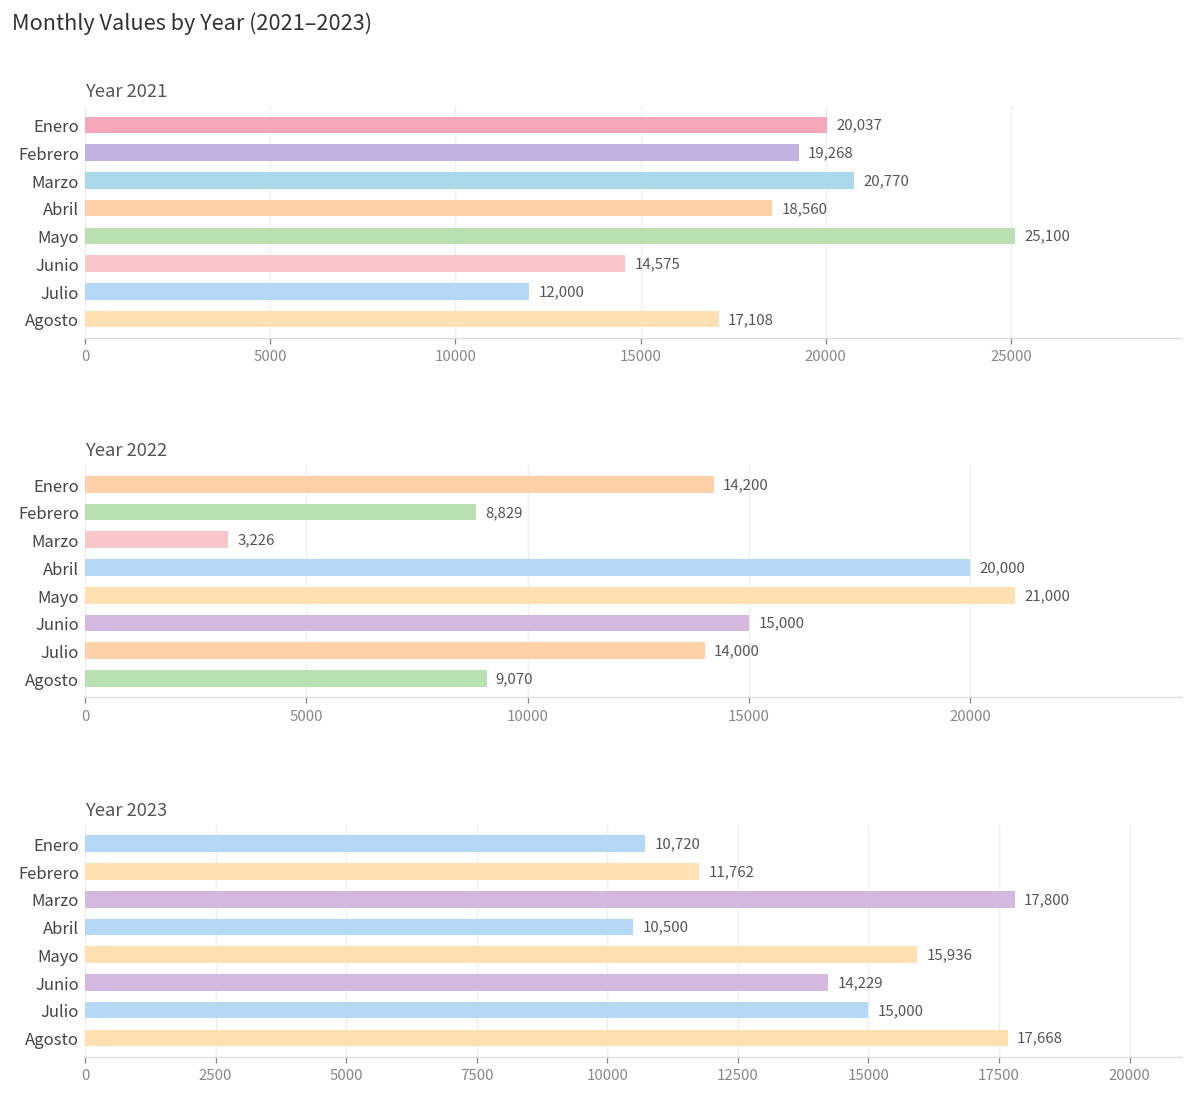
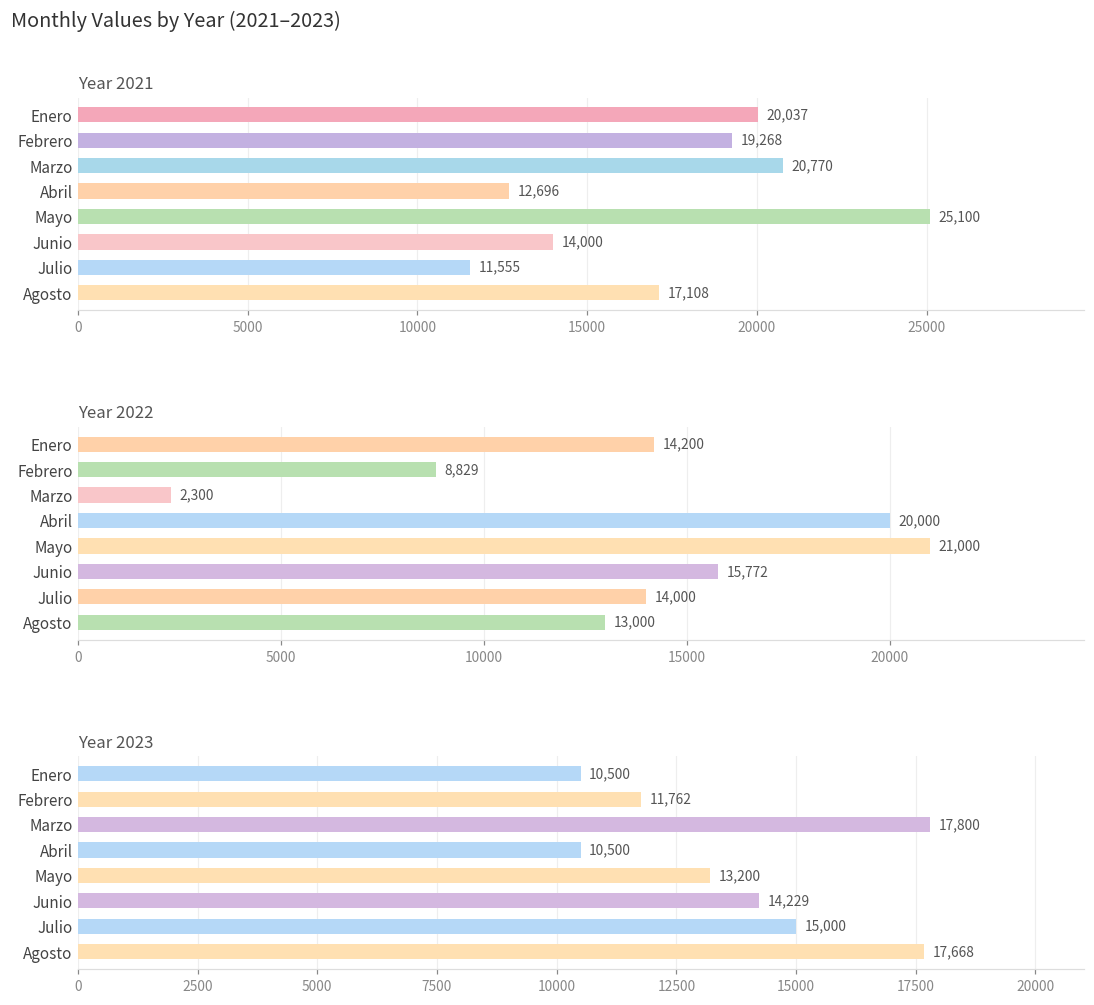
  {
    "Year 2021": {
      "Enero": "20,037",
      "Febrero": "19,268",
      "Marzo": "20,770",
-     "Abril": "18,560",
+     "Abril": "12,696",
      "Mayo": "25,100",
-     "Junio": "14,575",
-     "Julio": "12,000",
+     "Junio": "14,000",
+     "Julio": "11,555",
      "Agosto": "17,108"
    },
    "Year 2022": {
      "Enero": "14,200",
      "Febrero": "8,829",
-     "Marzo": "3,226",
+     "Marzo": "2,300",
      "Abril": "20,000",
      "Mayo": "21,000",
-     "Junio": "15,000",
+     "Junio": "15,772",
      "Julio": "14,000",
-     "Agosto": "9,070"
+     "Agosto": "13,000"
    },
    "Year 2023": {
-     "Enero": "10,720",
+     "Enero": "10,500",
      "Febrero": "11,762",
      "Marzo": "17,800",
      "Abril": "10,500",
-     "Mayo": "15,936",
+     "Mayo": "13,200",
      "Junio": "14,229",
      "Julio": "15,000",
      "Agosto": "17,668"
    }
  }
